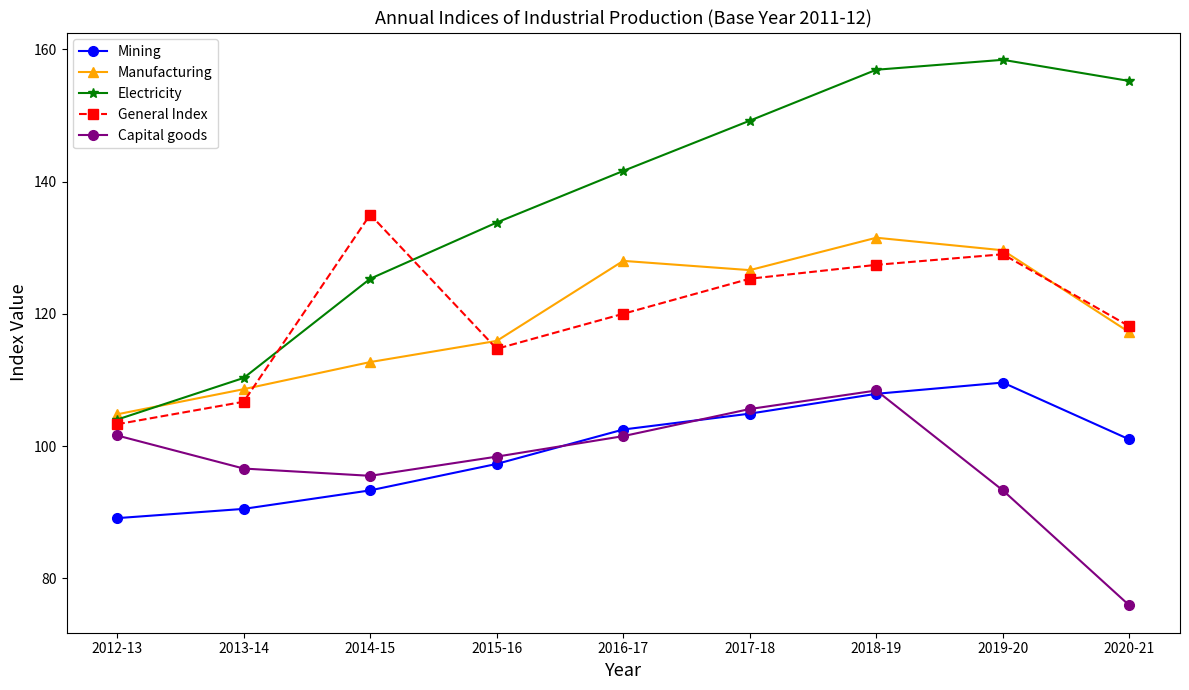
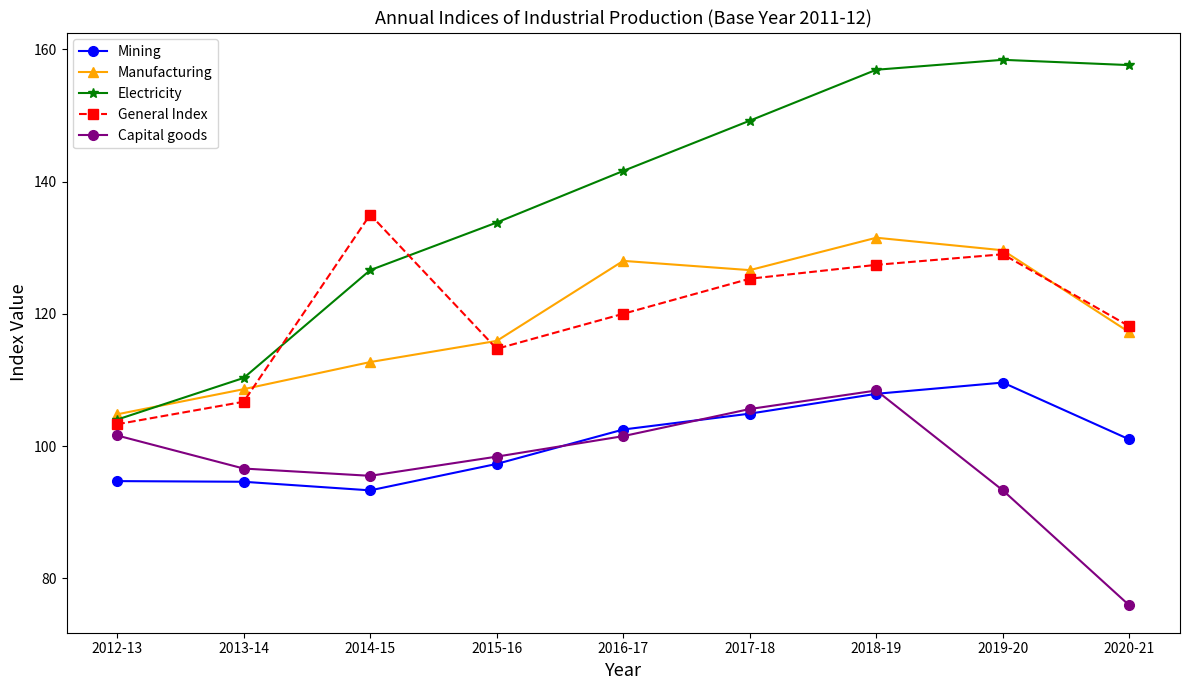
  {
    "Mining": {
-     "2012-13": 89,
-     "2013-14": 91,
+     "2012-13": 95,
+     "2013-14": 95,
      "2014-15": 93,
      "2015-16": 97,
      "2016-17": 103,
      "2017-18": 105,
      "2018-19": 108,
      "2019-20": 110,
      "2020-21": 101
    },
    "Manufacturing": {
      "2012-13": 105,
      "2013-14": 109,
      "2014-15": 113,
      "2015-16": 116,
      "2016-17": 128,
      "2017-18": 127,
      "2018-19": 132,
      "2019-20": 130,
      "2020-21": 117
    },
    "Electricity": {
      "2012-13": 104,
      "2013-14": 110,
-     "2014-15": 125,
+     "2014-15": 127,
      "2015-16": 134,
      "2016-17": 142,
      "2017-18": 149,
      "2018-19": 157,
      "2019-20": 158,
-     "2020-21": 155
+     "2020-21": 158
    },
    "General Index": {
      "2012-13": 103,
      "2013-14": 107,
      "2014-15": 135,
      "2015-16": 115,
      "2016-17": 120,
      "2017-18": 125,
      "2018-19": 127,
      "2019-20": 129,
      "2020-21": 118
    },
    "Capital goods": {
      "2012-13": 102,
      "2013-14": 97,
      "2014-15": 96,
      "2015-16": 98,
      "2016-17": 102,
      "2017-18": 106,
      "2018-19": 108,
      "2019-20": 93,
      "2020-21": 76
    }
  }
